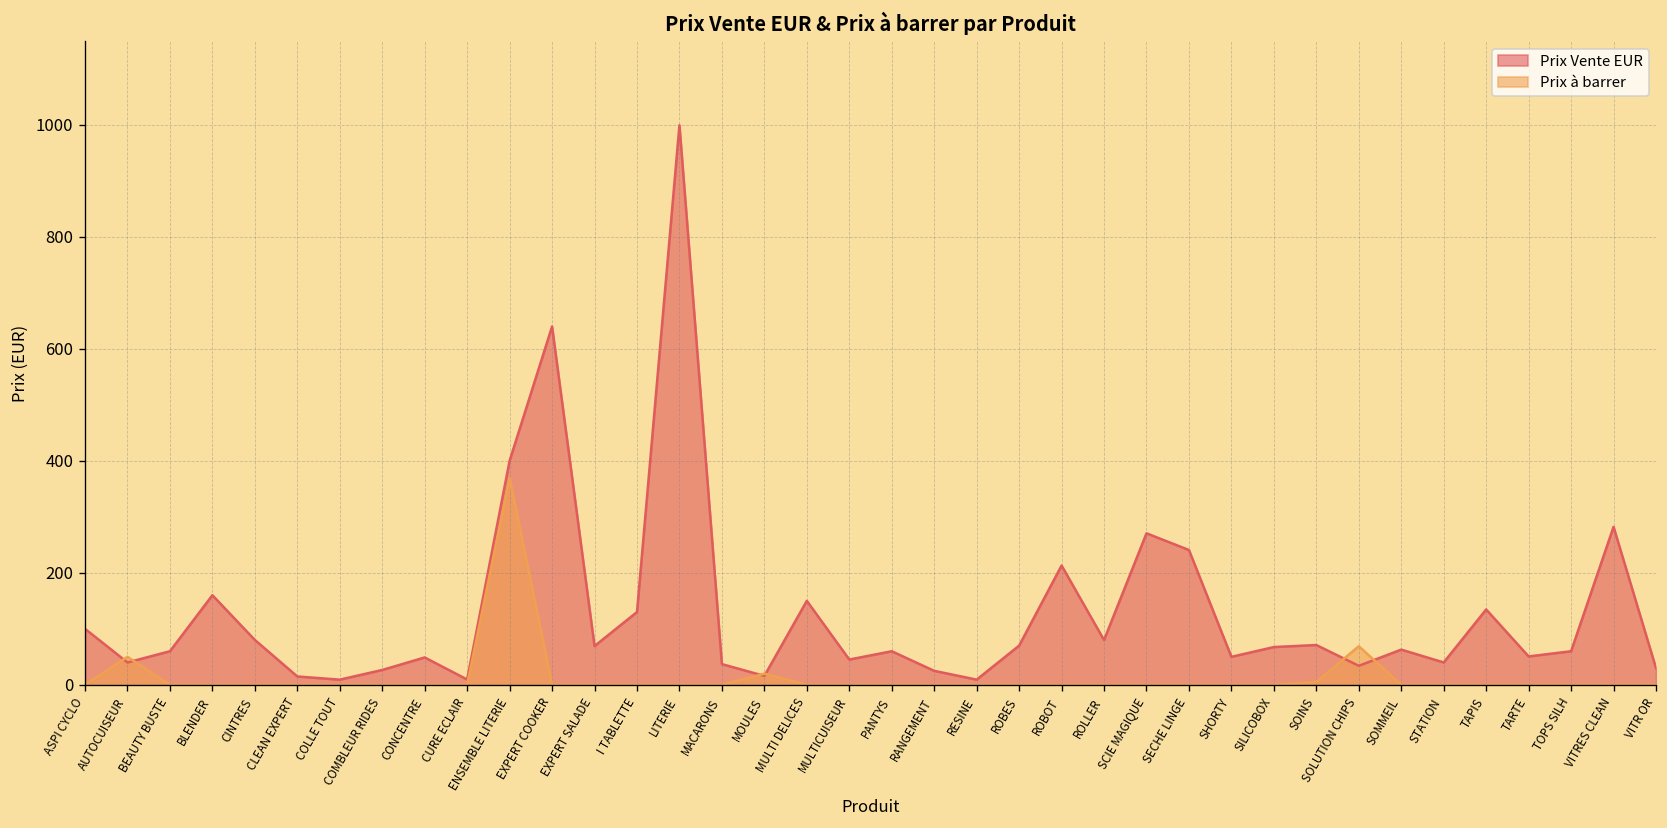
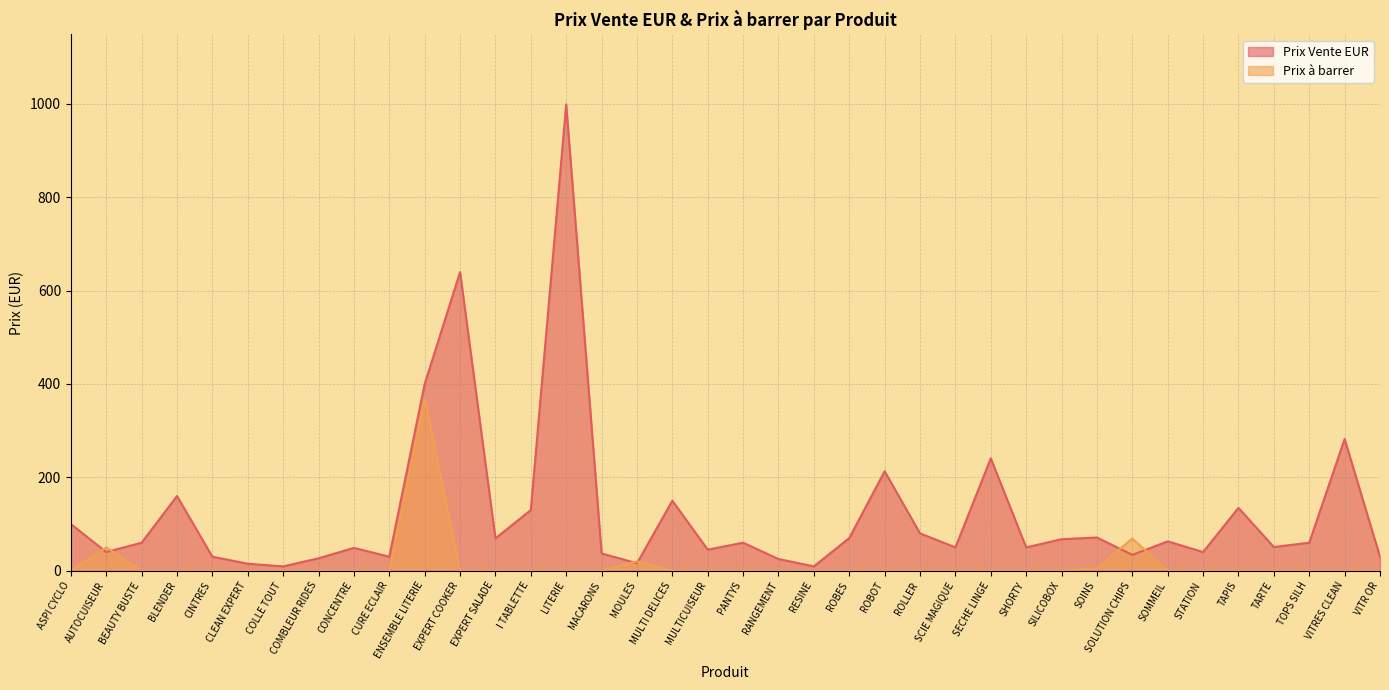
  {
    "Prix Vente EUR": {
      "ASPI CYCLO": 100,
      "AUTOCUISEUR": 40,
      "BEAUTY BUSTE": 60,
      "BLENDER": 160,
-     "CINTRES": 80,
+     "CINTRES": 30,
      "CLEAN EXPERT": 10,
      "COLLE TOUT": 10,
      "COMBLEUR RIDES": 30,
      "CONCENTRE": 50,
-     "CURE ECLAIR": 10,
+     "CURE ECLAIR": 30,
      "ENSEMBLE LITERIE": 400,
      "EXPERT COOKER": 640,
      "EXPERT SALADE": 70,
      "I TABLETTE": 130,
      "LITERIE": 1000,
      "MACARONS": 40,
      "MULTI DELICES": 150,
      "MULTICUISEUR": 50,
      "PANTYS": 60,
      "RANGEMENT": 30,
      "RESINE": 10,
      "ROBES": 70,
      "ROBOT": 210,
      "ROLLER": 80,
-     "SCIE MAGIQUE": 270,
+     "SCIE MAGIQUE": 50,
      "SECHE LINGE": 240,
      "SHORTY": 50,
      "SILICOBOX": 70,
      "SOINS": 70,
      "SOLUTION CHIPS": 30,
      "SOMMEIL": 60,
      "STATION": 40,
      "TAPIS": 130,
      "TARTE": 50,
      "TOPS SILH": 60,
      "VITRES CLEAN": 280,
      "VITR OR": 30
    },
    "Prix à barrer": {
      "ASPI CYCLO": 0,
      "AUTOCUISEUR": 50,
      "BEAUTY BUSTE": 0,
      "BLENDER": 0,
      "CINTRES": 0,
      "CLEAN EXPERT": 0,
      "COLLE TOUT": 0,
      "COMBLEUR RIDES": 0,
      "CONCENTRE": 0,
      "CURE ECLAIR": 0,
      "ENSEMBLE LITERIE": 370,
      "EXPERT COOKER": 0,
      "EXPERT SALADE": 0,
      "I TABLETTE": 0,
      "LITERIE": 0,
      "MACARONS": 0,
      "MULTI DELICES": 0,
      "MULTICUISEUR": 0,
      "PANTYS": 0,
      "RANGEMENT": 0,
      "RESINE": 0,
      "ROBES": 0,
      "ROBOT": 0,
      "ROLLER": 0,
      "SCIE MAGIQUE": 0,
      "SECHE LINGE": 0,
      "SHORTY": 0,
      "SILICOBOX": 0,
      "SOINS": 10,
      "SOLUTION CHIPS": 70,
      "SOMMEIL": 0,
      "STATION": 0,
      "TAPIS": 0,
      "TARTE": 0,
      "TOPS SILH": 0,
      "VITRES CLEAN": 0,
      "VITR OR": 0
    }
  }
